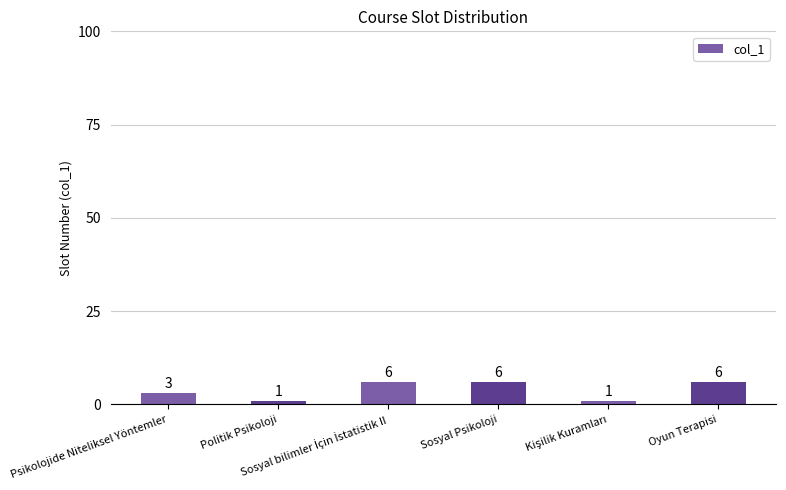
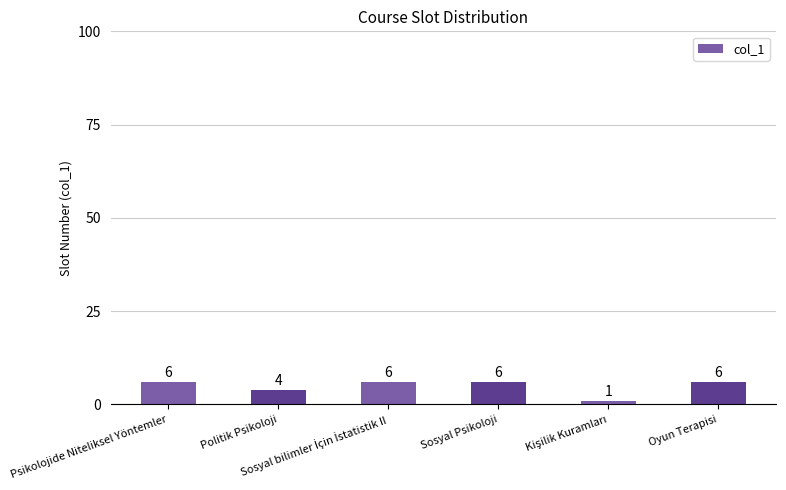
  {
-   "Psikolojide Niteliksel Yöntemler": 3,
-   "Politik Psikoloji": 1,
+   "Psikolojide Niteliksel Yöntemler": 6,
+   "Politik Psikoloji": 4,
    "Sosyal bilimler İçin İstatistik II": 6,
    "Sosyal Psikoloji": 6,
    "Kişilik Kuramları": 1,
    "Oyun Terapisi": 6
  }
